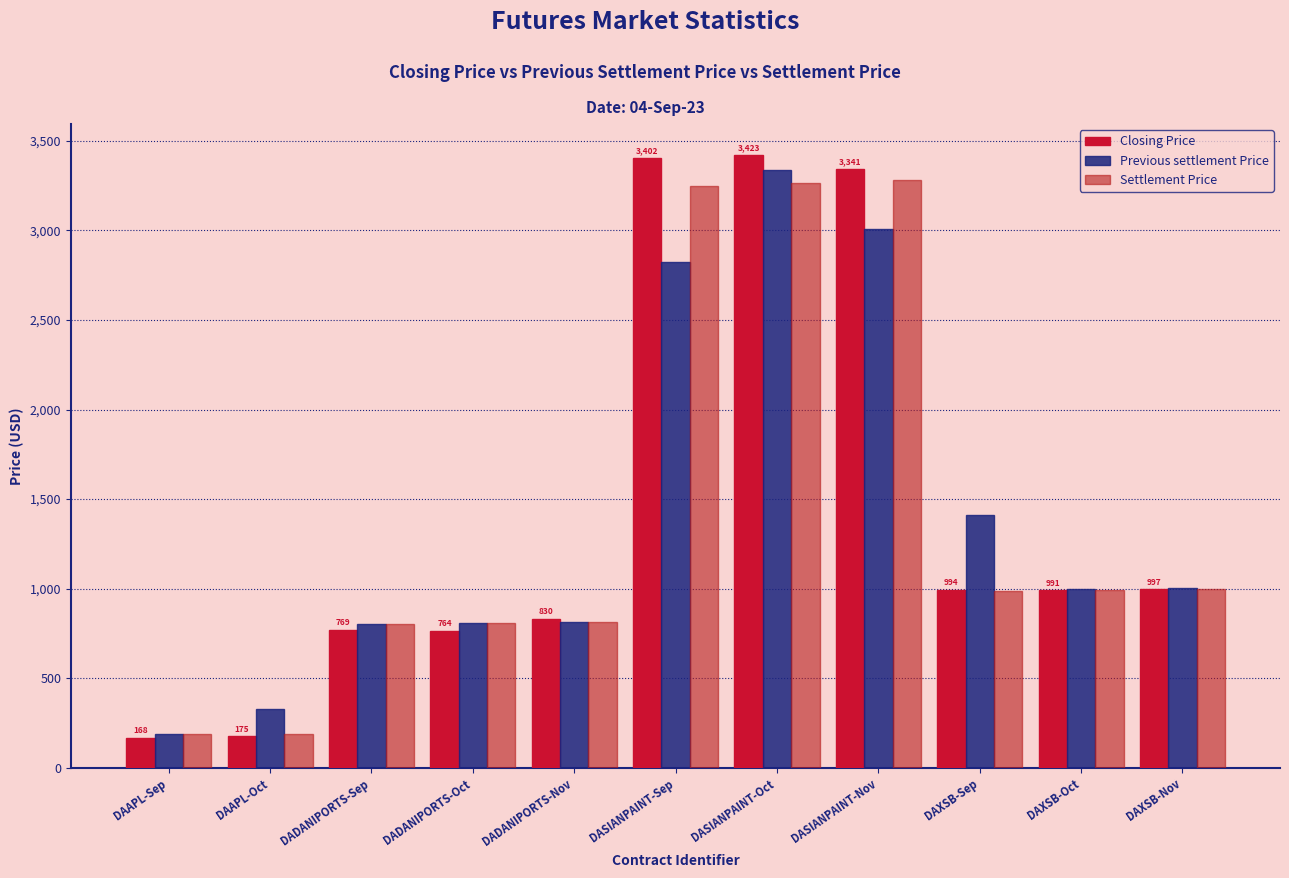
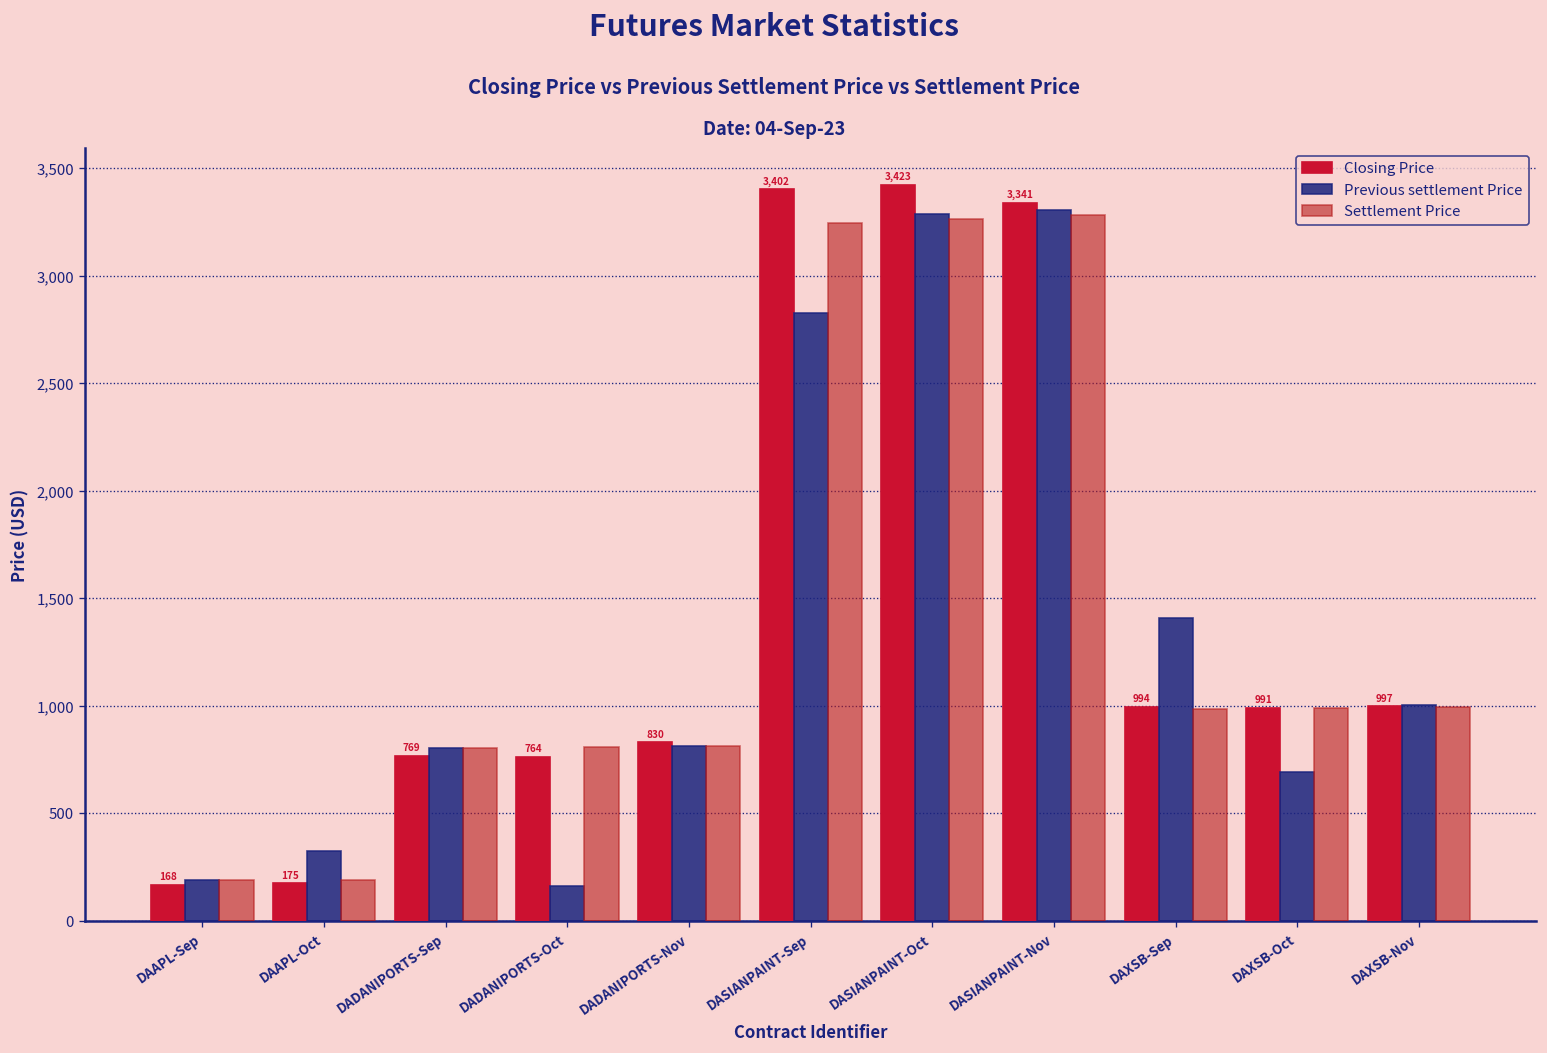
  {
    "Previous settlement Price": {
      "DAAPL-Sep": "190",
      "DAAPL-Oct": "330",
      "DADANIPORTS-Sep": "800",
-     "DADANIPORTS-Oct": "810",
+     "DADANIPORTS-Oct": "160",
      "DADANIPORTS-Nov": "810",
      "DASIANPAINT-Sep": "2,830",
-     "DASIANPAINT-Oct": "3,340",
-     "DASIANPAINT-Nov": "3,010",
+     "DASIANPAINT-Oct": "3,290",
+     "DASIANPAINT-Nov": "3,310",
      "DAXSB-Sep": "1,410",
-     "DAXSB-Oct": "1,000",
+     "DAXSB-Oct": "690",
      "DAXSB-Nov": "1,010"
    }
  }
